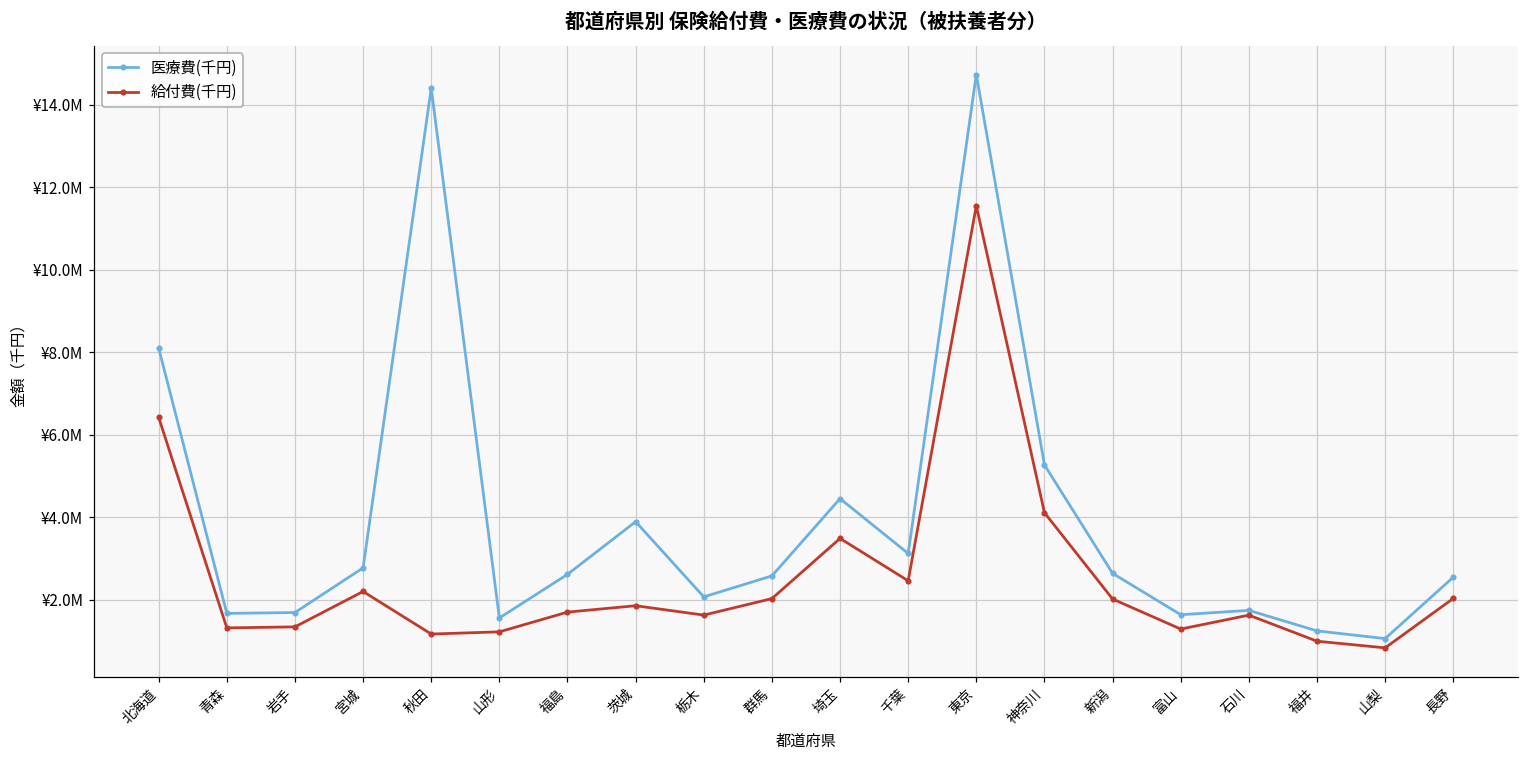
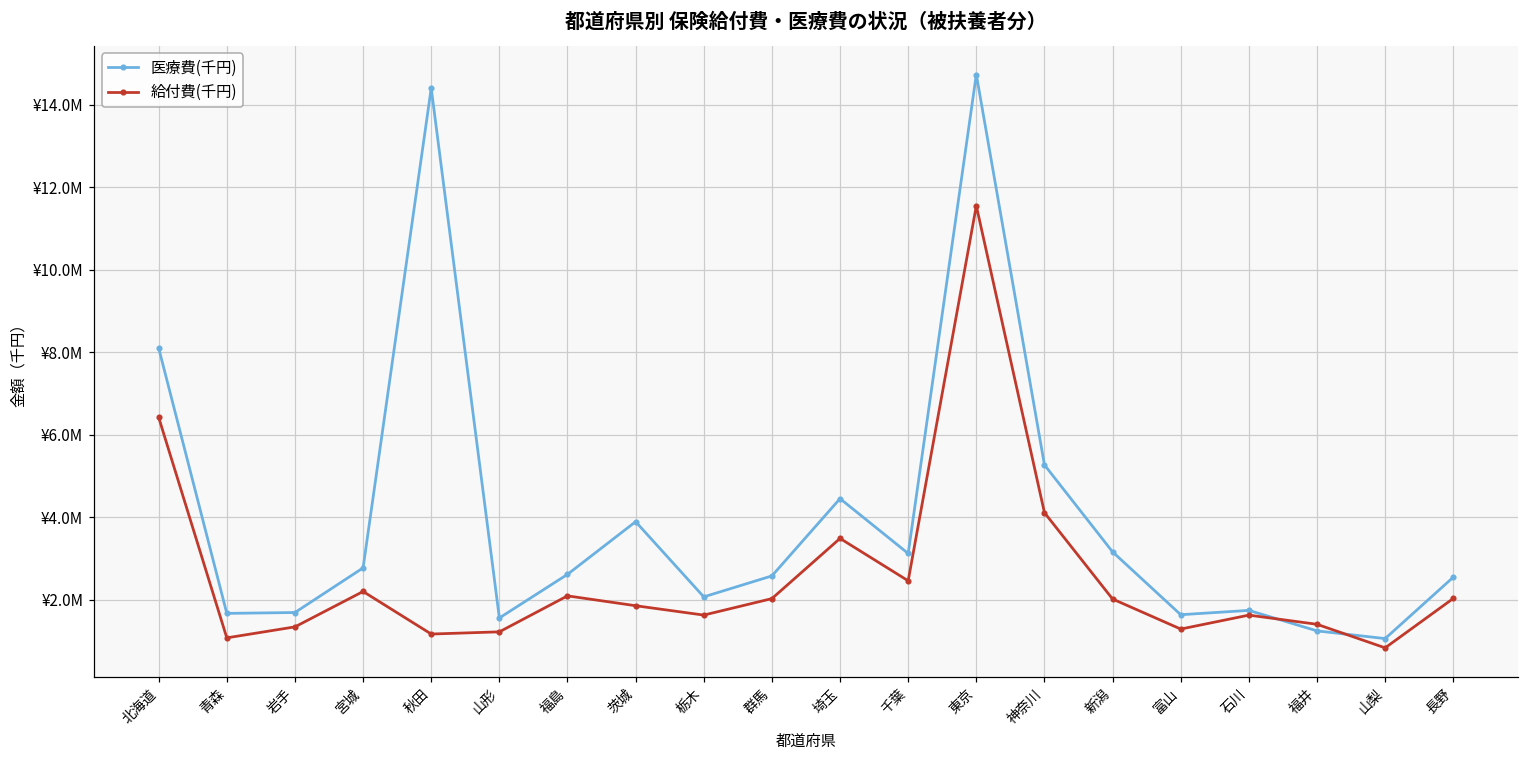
  {
    "医療費(千円)": {
      "北海道": "¥8100000",
      "青森": "¥1700000",
      "岩手": "¥1700000",
      "宮城": "¥2800000",
      "秋田": "¥14400000",
      "山形": "¥1600000",
      "福島": "¥2600000",
      "茨城": "¥3900000",
      "栃木": "¥2100000",
      "群馬": "¥2600000",
      "埼玉": "¥4500000",
      "千葉": "¥3100000",
      "東京": "¥14700000",
      "神奈川": "¥5300000",
-     "新潟": "¥2600000",
+     "新潟": "¥3200000",
      "富山": "¥1600000",
      "石川": "¥1700000",
      "福井": "¥1200000",
      "山梨": "¥1100000",
      "長野": "¥2500000"
    },
    "給付費(千円)": {
      "北海道": "¥6400000",
-     "青森": "¥1300000",
+     "青森": "¥1100000",
      "岩手": "¥1300000",
      "宮城": "¥2200000",
      "秋田": "¥1200000",
      "山形": "¥1200000",
-     "福島": "¥1700000",
+     "福島": "¥2100000",
      "茨城": "¥1900000",
      "栃木": "¥1600000",
      "群馬": "¥2000000",
      "埼玉": "¥3500000",
      "千葉": "¥2500000",
      "東京": "¥11500000",
      "神奈川": "¥4100000",
      "新潟": "¥2000000",
      "富山": "¥1300000",
      "石川": "¥1600000",
-     "福井": "¥1000000",
+     "福井": "¥1400000",
      "山梨": "¥800000",
      "長野": "¥2000000"
    }
  }
